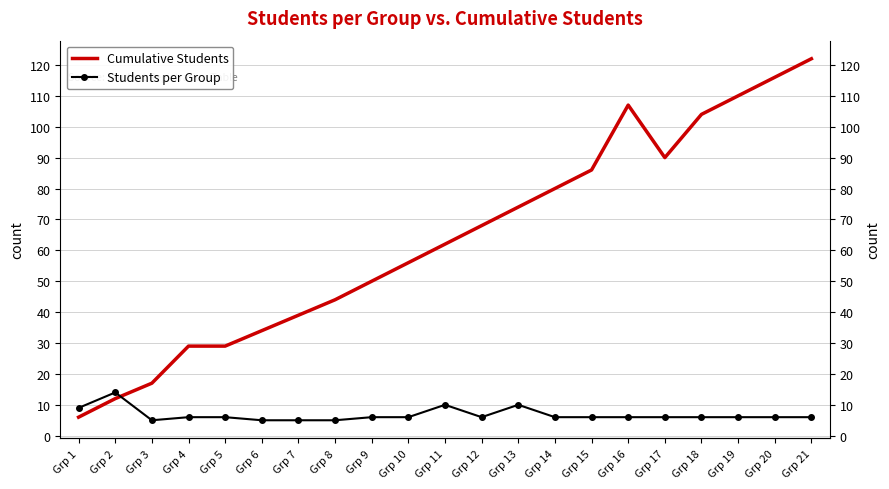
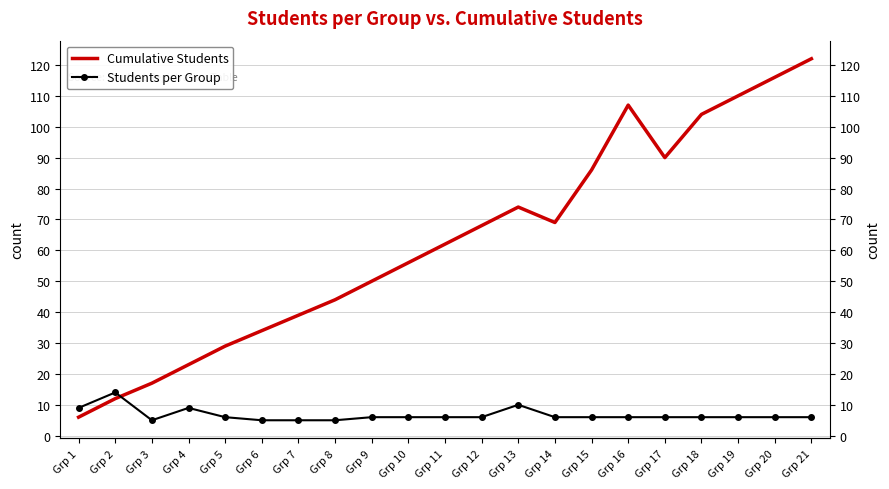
  {
    "Cumulative Students": {
      "Grp 1": 6,
      "Grp 2": 12,
      "Grp 3": 17,
-     "Grp 4": 29,
+     "Grp 4": 23,
      "Grp 5": 29,
      "Grp 6": 34,
      "Grp 7": 39,
      "Grp 8": 44,
      "Grp 9": 50,
      "Grp 10": 56,
      "Grp 11": 62,
      "Grp 12": 68,
      "Grp 13": 74,
-     "Grp 14": 80,
+     "Grp 14": 69,
      "Grp 15": 86,
      "Grp 16": 107,
      "Grp 17": 90,
      "Grp 18": 104,
      "Grp 19": 110,
      "Grp 20": 116,
      "Grp 21": 122
    },
    "Students per Group": {
      "Grp 1": 9,
      "Grp 2": 14,
      "Grp 3": 5,
-     "Grp 4": 6,
+     "Grp 4": 9,
      "Grp 5": 6,
      "Grp 6": 5,
      "Grp 7": 5,
      "Grp 8": 5,
      "Grp 9": 6,
      "Grp 10": 6,
-     "Grp 11": 10,
+     "Grp 11": 6,
      "Grp 12": 6,
      "Grp 13": 10,
      "Grp 14": 6,
      "Grp 15": 6,
      "Grp 16": 6,
      "Grp 17": 6,
      "Grp 18": 6,
      "Grp 19": 6,
      "Grp 20": 6,
      "Grp 21": 6
    }
  }
